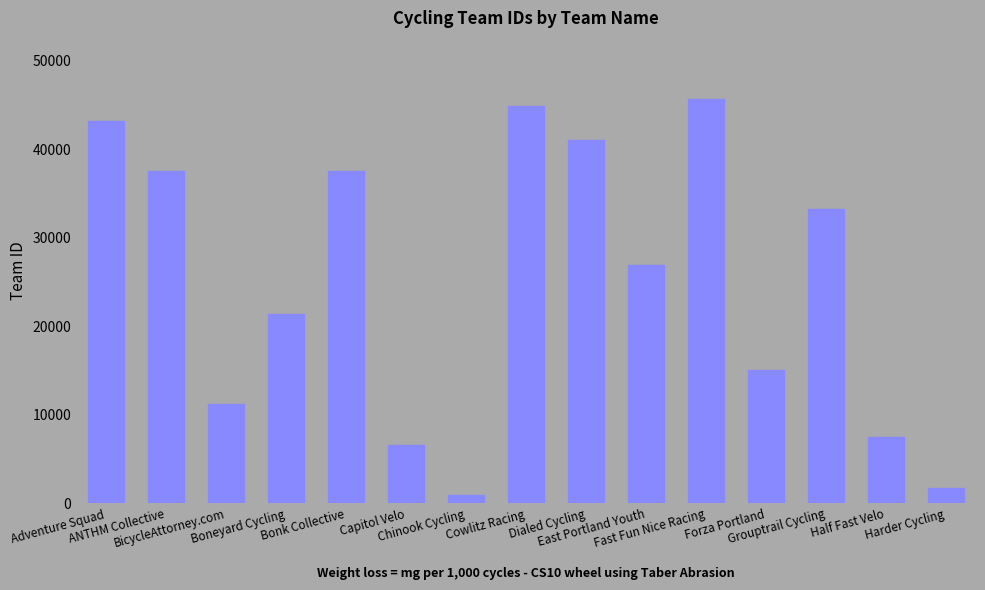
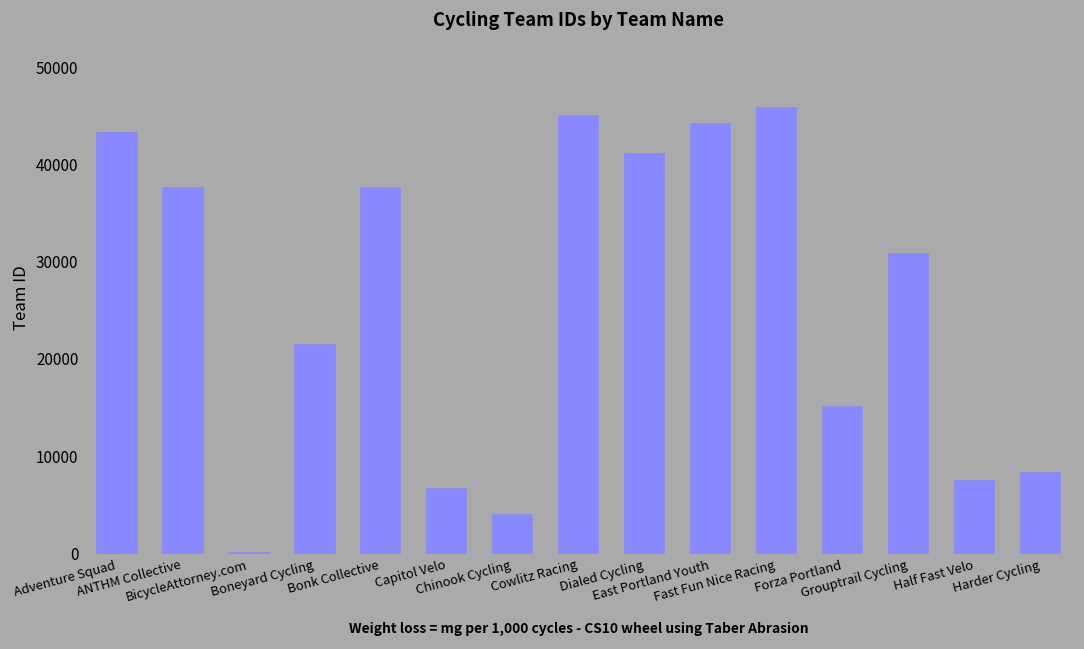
  {
    "Adventure Squad": 43000,
    "ANTHM Collective": 38000,
-   "BicycleAttorney.com": 11000,
+   "BicycleAttorney.com": 0,
    "Boneyard Cycling": 21000,
    "Bonk Collective": 38000,
    "Capitol Velo": 7000,
-   "Chinook Cycling": 1000,
+   "Chinook Cycling": 4000,
    "Cowlitz Racing": 45000,
    "Dialed Cycling": 41000,
-   "East Portland Youth": 27000,
+   "East Portland Youth": 44000,
    "Fast Fun Nice Racing": 46000,
    "Forza Portland": 15000,
-   "Grouptrail Cycling": 33000,
+   "Grouptrail Cycling": 31000,
    "Half Fast Velo": 7000,
-   "Harder Cycling": 2000
+   "Harder Cycling": 8000
  }
